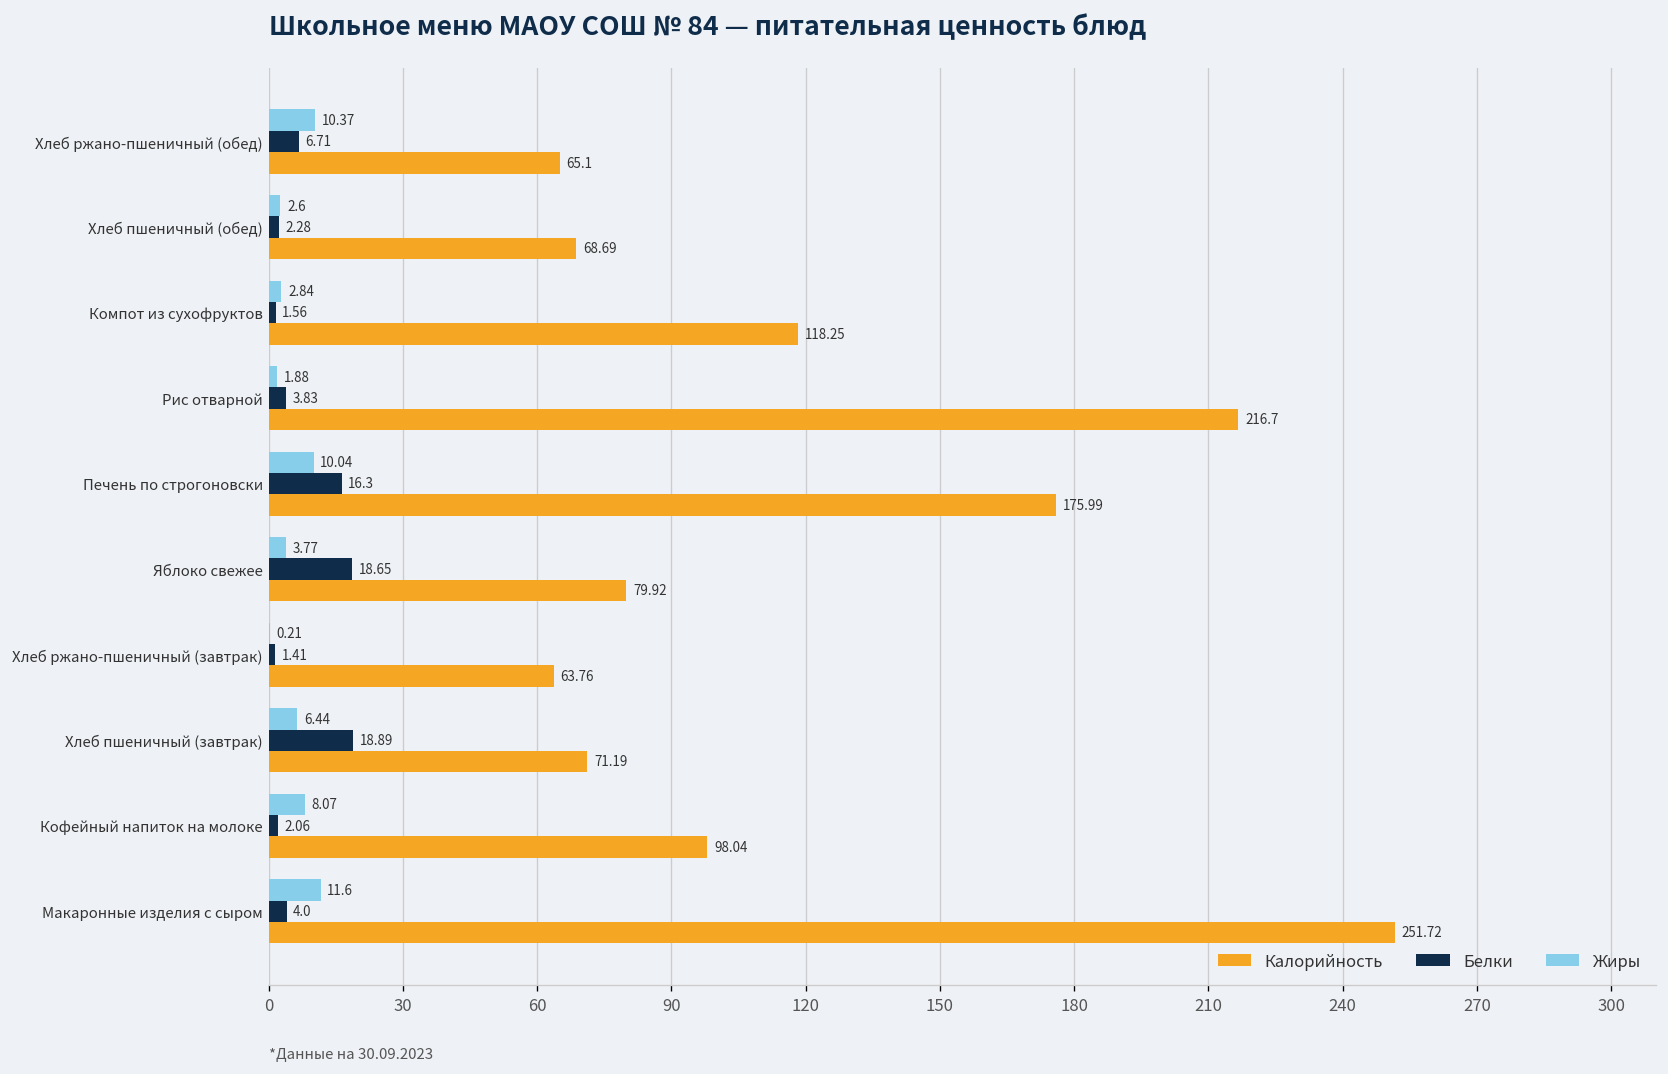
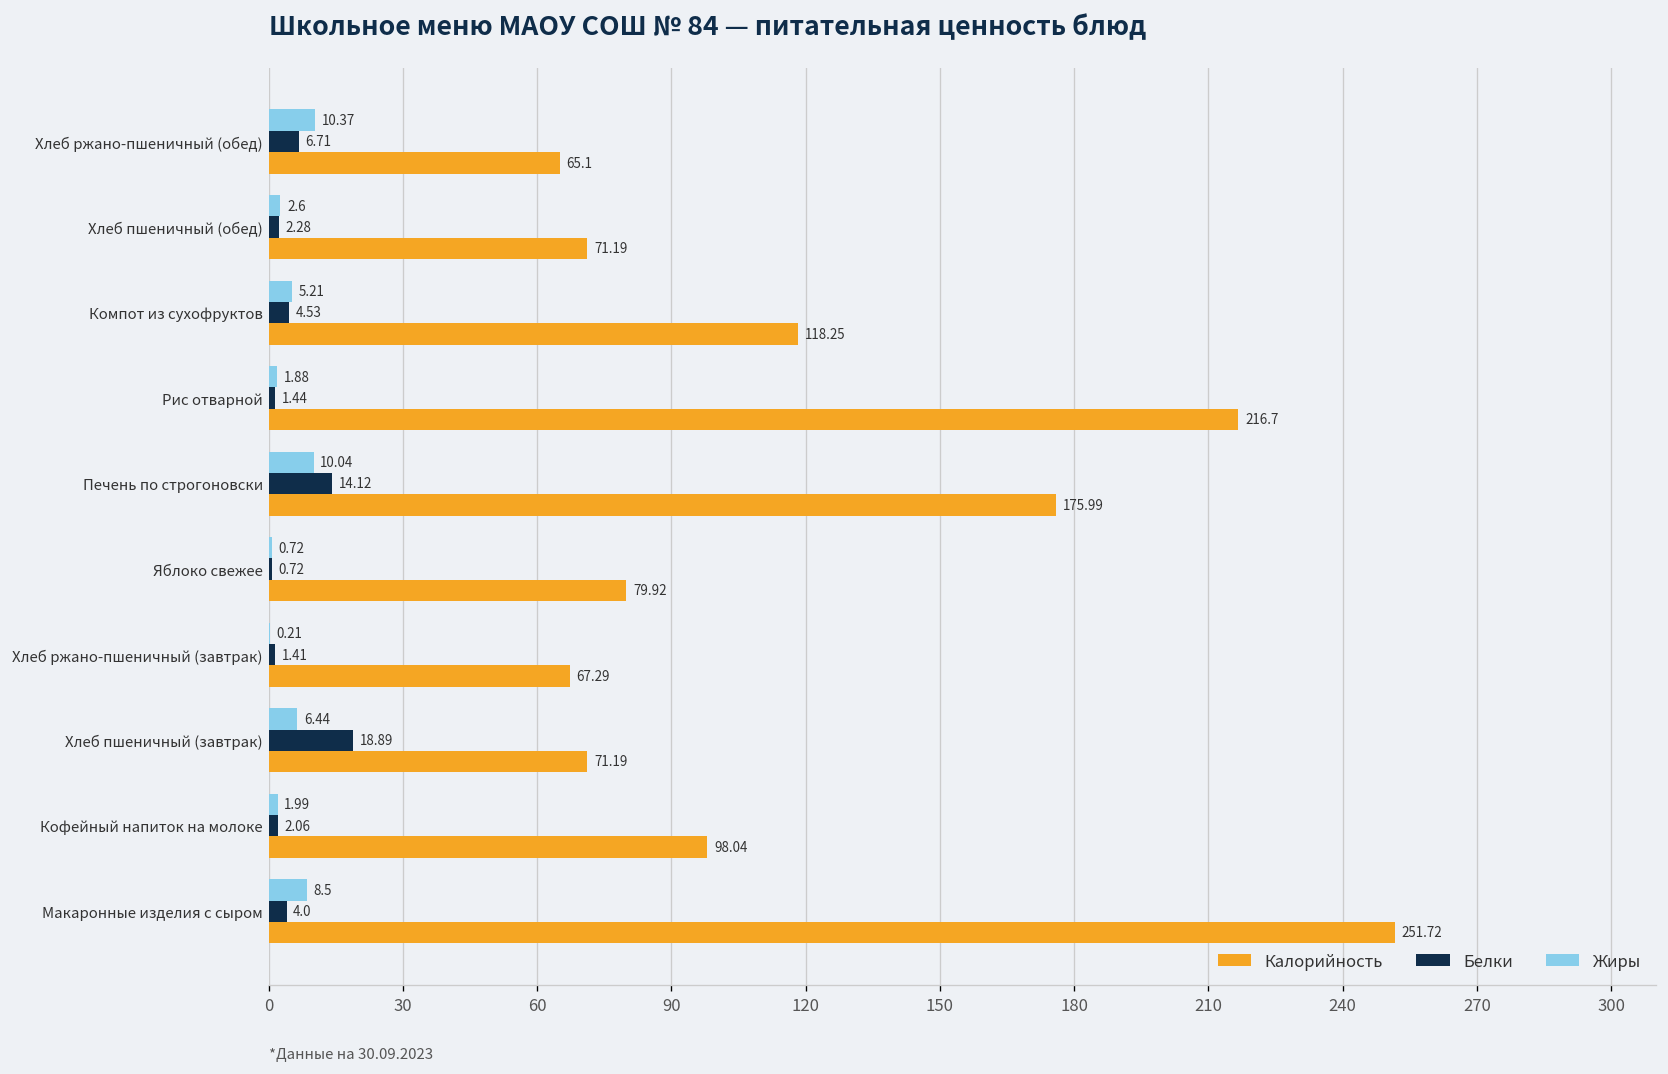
  {
    "Калорийность": {
      "Хлеб ржано-пшеничный (обед)": 65.1,
-     "Хлеб пшеничный (обед)": 68.69,
+     "Хлеб пшеничный (обед)": 71.19,
      "Компот из сухофруктов": 118.25,
      "Рис отварной": 216.7,
      "Печень по строгоновски": 175.99,
      "Яблоко свежее": 79.92,
-     "Хлеб ржано-пшеничный (завтрак)": 63.76,
+     "Хлеб ржано-пшеничный (завтрак)": 67.29,
      "Хлеб пшеничный (завтрак)": 71.19,
      "Кофейный напиток на молоке": 98.04,
      "Макаронные изделия с сыром": 251.72
    },
    "Белки": {
      "Хлеб ржано-пшеничный (обед)": 6.71,
      "Хлеб пшеничный (обед)": 2.28,
-     "Компот из сухофруктов": 1.56,
-     "Рис отварной": 3.83,
-     "Печень по строгоновски": 16.3,
-     "Яблоко свежее": 18.65,
+     "Компот из сухофруктов": 4.53,
+     "Рис отварной": 1.44,
+     "Печень по строгоновски": 14.12,
+     "Яблоко свежее": 0.72,
      "Хлеб ржано-пшеничный (завтрак)": 1.41,
      "Хлеб пшеничный (завтрак)": 18.89,
      "Кофейный напиток на молоке": 2.06,
      "Макаронные изделия с сыром": 4.0
    },
    "Жиры": {
      "Хлеб ржано-пшеничный (обед)": 10.37,
      "Хлеб пшеничный (обед)": 2.6,
-     "Компот из сухофруктов": 2.84,
+     "Компот из сухофруктов": 5.21,
      "Рис отварной": 1.88,
      "Печень по строгоновски": 10.04,
-     "Яблоко свежее": 3.77,
+     "Яблоко свежее": 0.72,
      "Хлеб ржано-пшеничный (завтрак)": 0.21,
      "Хлеб пшеничный (завтрак)": 6.44,
-     "Кофейный напиток на молоке": 8.07,
-     "Макаронные изделия с сыром": 11.6
+     "Кофейный напиток на молоке": 1.99,
+     "Макаронные изделия с сыром": 8.5
    }
  }
